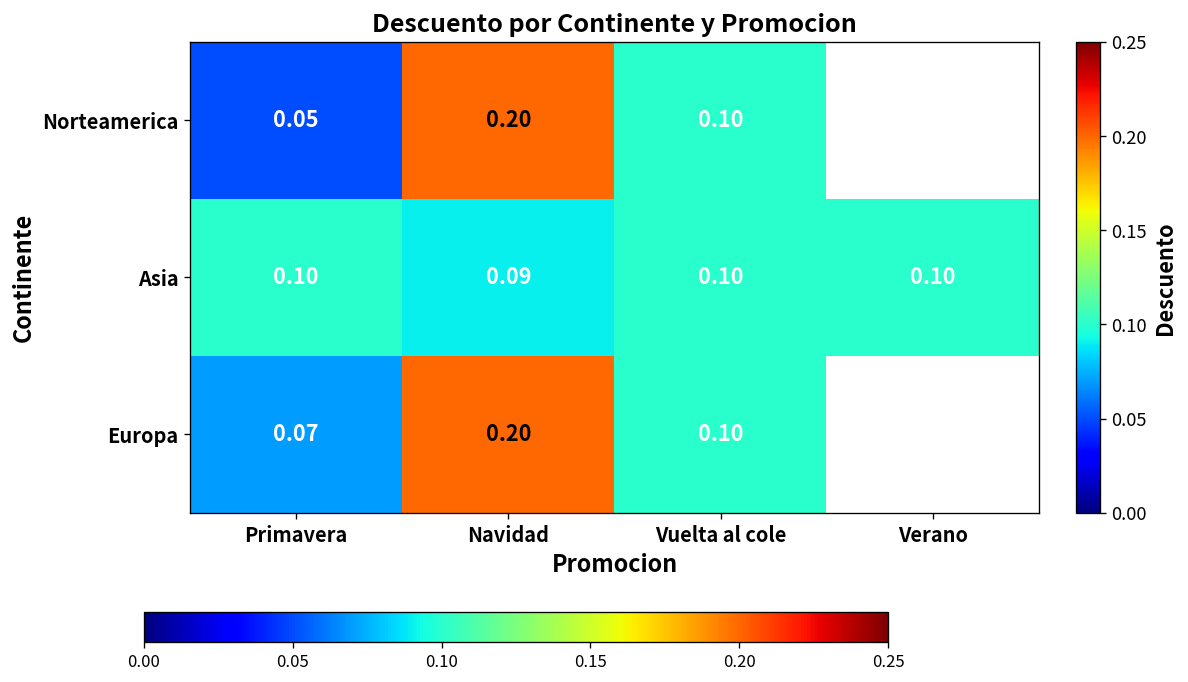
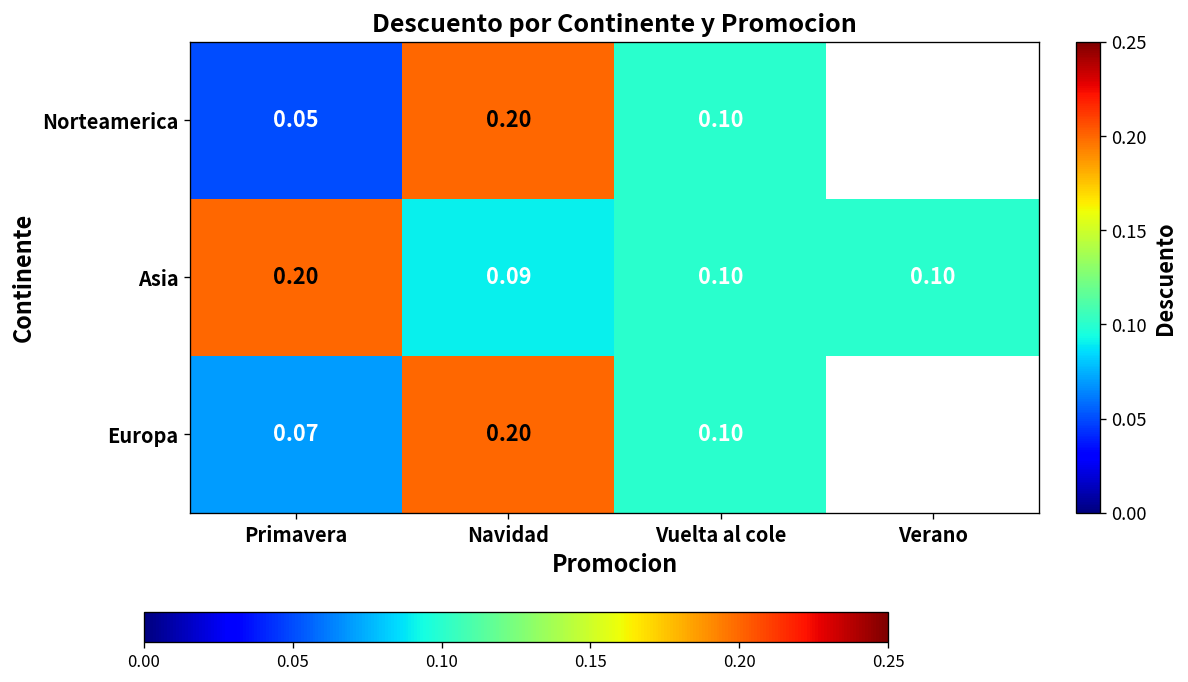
  {
    "Norteamerica": {
      "Primavera": 0.05,
      "Navidad": 0.20,
      "Vuelta al cole": 0.10
    },
    "Asia": {
-     "Primavera": 0.10,
+     "Primavera": 0.20,
      "Navidad": 0.09,
      "Vuelta al cole": 0.10,
      "Verano": 0.10
    },
    "Europa": {
      "Primavera": 0.07,
      "Navidad": 0.20,
      "Vuelta al cole": 0.10
    }
  }
